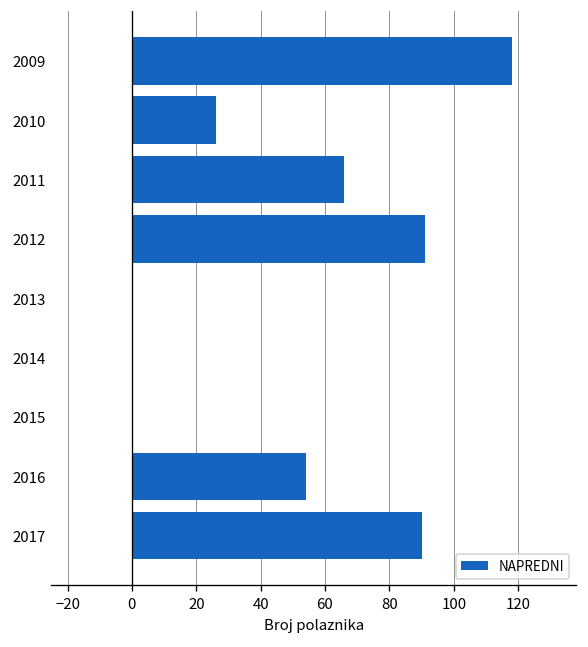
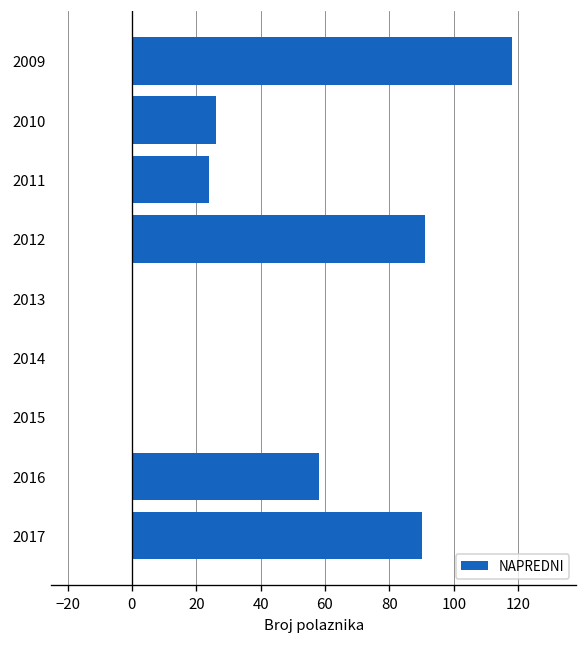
  {
    "2009": 118,
    "2010": 26,
-   "2011": 66,
+   "2011": 24,
    "2012": 91,
    "2013": 0,
    "2014": 0,
    "2015": 0,
-   "2016": 54,
+   "2016": 58,
    "2017": 90
  }
